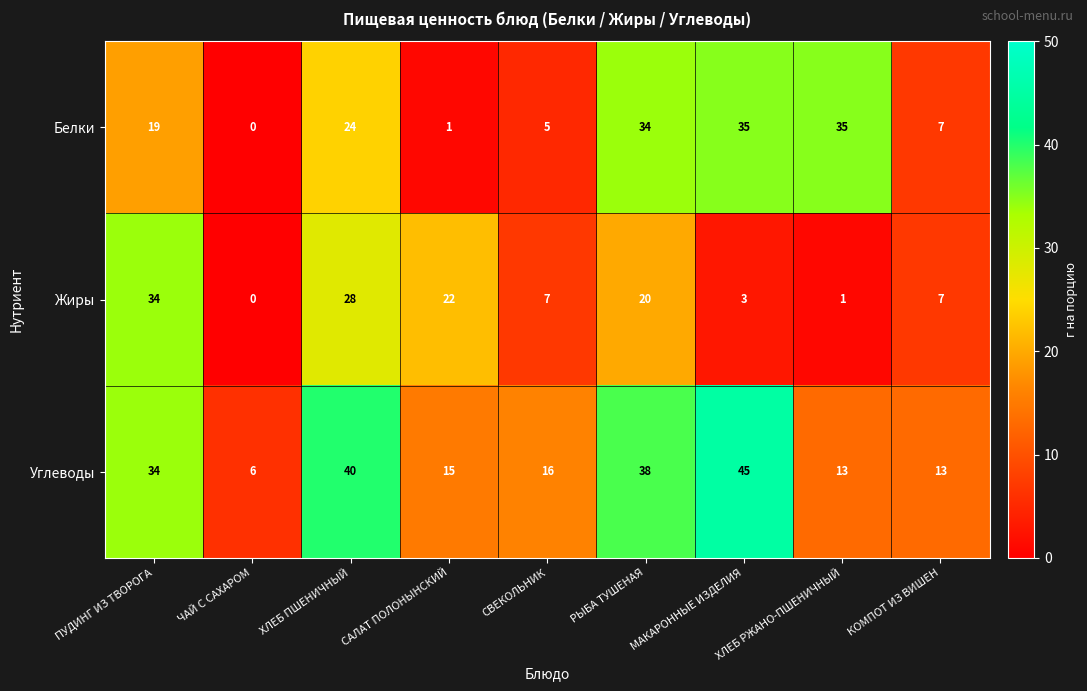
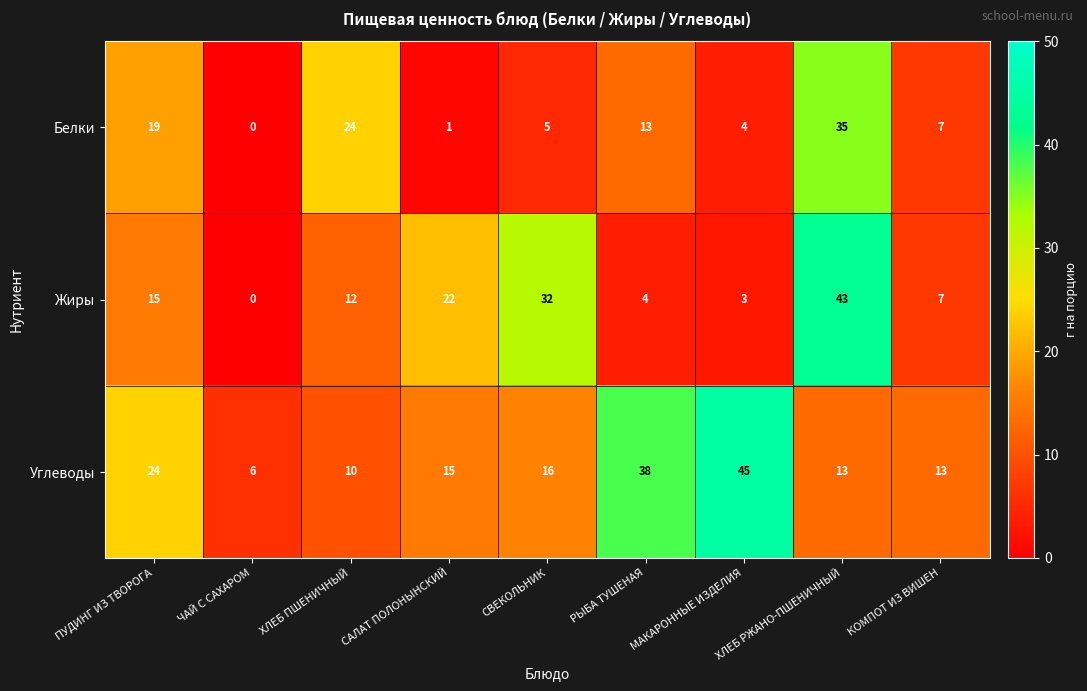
  {
    "Белки": {
      "ПУДИНГ ИЗ ТВОРОГА": 19,
      "ЧАЙ С САХАРОМ": 0,
      "ХЛЕБ ПШЕНИЧНЫЙ": 24,
      "САЛАТ ПОЛОНЫНСКИЙ": 1,
      "СВЕКОЛЬНИК": 5,
-     "РЫБА ТУШЕНАЯ": 34,
-     "МАКАРОННЫЕ ИЗДЕЛИЯ": 35,
+     "РЫБА ТУШЕНАЯ": 13,
+     "МАКАРОННЫЕ ИЗДЕЛИЯ": 4,
      "ХЛЕБ РЖАНО-ПШЕНИЧНЫЙ": 35,
      "КОМПОТ ИЗ ВИШЕН": 7
    },
    "Жиры": {
-     "ПУДИНГ ИЗ ТВОРОГА": 34,
+     "ПУДИНГ ИЗ ТВОРОГА": 15,
      "ЧАЙ С САХАРОМ": 0,
-     "ХЛЕБ ПШЕНИЧНЫЙ": 28,
+     "ХЛЕБ ПШЕНИЧНЫЙ": 12,
      "САЛАТ ПОЛОНЫНСКИЙ": 22,
-     "СВЕКОЛЬНИК": 7,
-     "РЫБА ТУШЕНАЯ": 20,
+     "СВЕКОЛЬНИК": 32,
+     "РЫБА ТУШЕНАЯ": 4,
      "МАКАРОННЫЕ ИЗДЕЛИЯ": 3,
-     "ХЛЕБ РЖАНО-ПШЕНИЧНЫЙ": 1,
+     "ХЛЕБ РЖАНО-ПШЕНИЧНЫЙ": 43,
      "КОМПОТ ИЗ ВИШЕН": 7
    },
    "Углеводы": {
-     "ПУДИНГ ИЗ ТВОРОГА": 34,
+     "ПУДИНГ ИЗ ТВОРОГА": 24,
      "ЧАЙ С САХАРОМ": 6,
-     "ХЛЕБ ПШЕНИЧНЫЙ": 40,
+     "ХЛЕБ ПШЕНИЧНЫЙ": 10,
      "САЛАТ ПОЛОНЫНСКИЙ": 15,
      "СВЕКОЛЬНИК": 16,
      "РЫБА ТУШЕНАЯ": 38,
      "МАКАРОННЫЕ ИЗДЕЛИЯ": 45,
      "ХЛЕБ РЖАНО-ПШЕНИЧНЫЙ": 13,
      "КОМПОТ ИЗ ВИШЕН": 13
    }
  }
